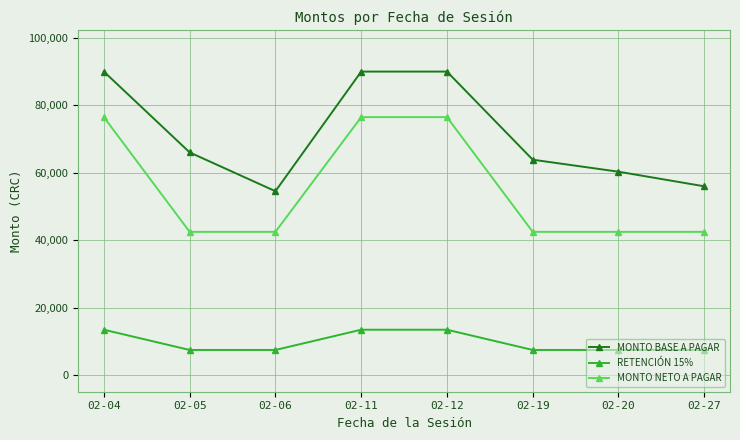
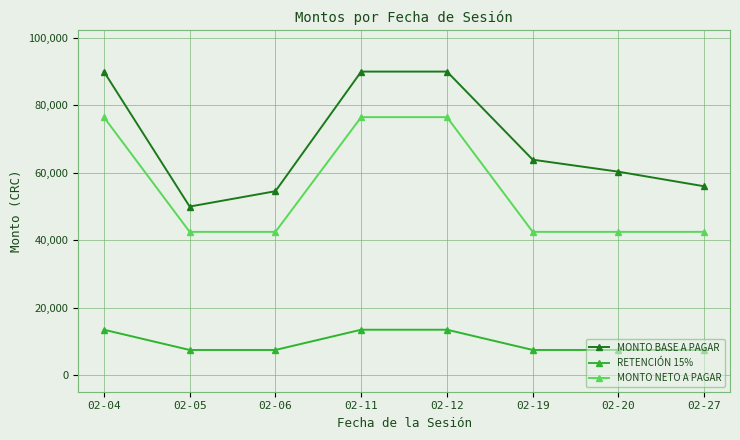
  {
    "MONTO BASE A PAGAR": {
      "02-04": "90,000",
-     "02-05": "66,000",
+     "02-05": "50,000",
      "02-06": "55,000",
      "02-11": "90,000",
      "02-12": "90,000",
      "02-19": "64,000",
      "02-20": "60,000",
      "02-27": "56,000"
    },
    "RETENCIÓN 15%": {
      "02-04": "14,000",
      "02-05": "8,000",
      "02-06": "8,000",
      "02-11": "14,000",
      "02-12": "14,000",
      "02-19": "8,000"
    },
    "MONTO NETO A PAGAR": {
      "02-04": "77,000",
      "02-05": "43,000",
      "02-06": "43,000",
      "02-11": "77,000",
      "02-12": "77,000",
      "02-19": "43,000",
      "02-20": "43,000",
      "02-27": "43,000"
    }
  }
